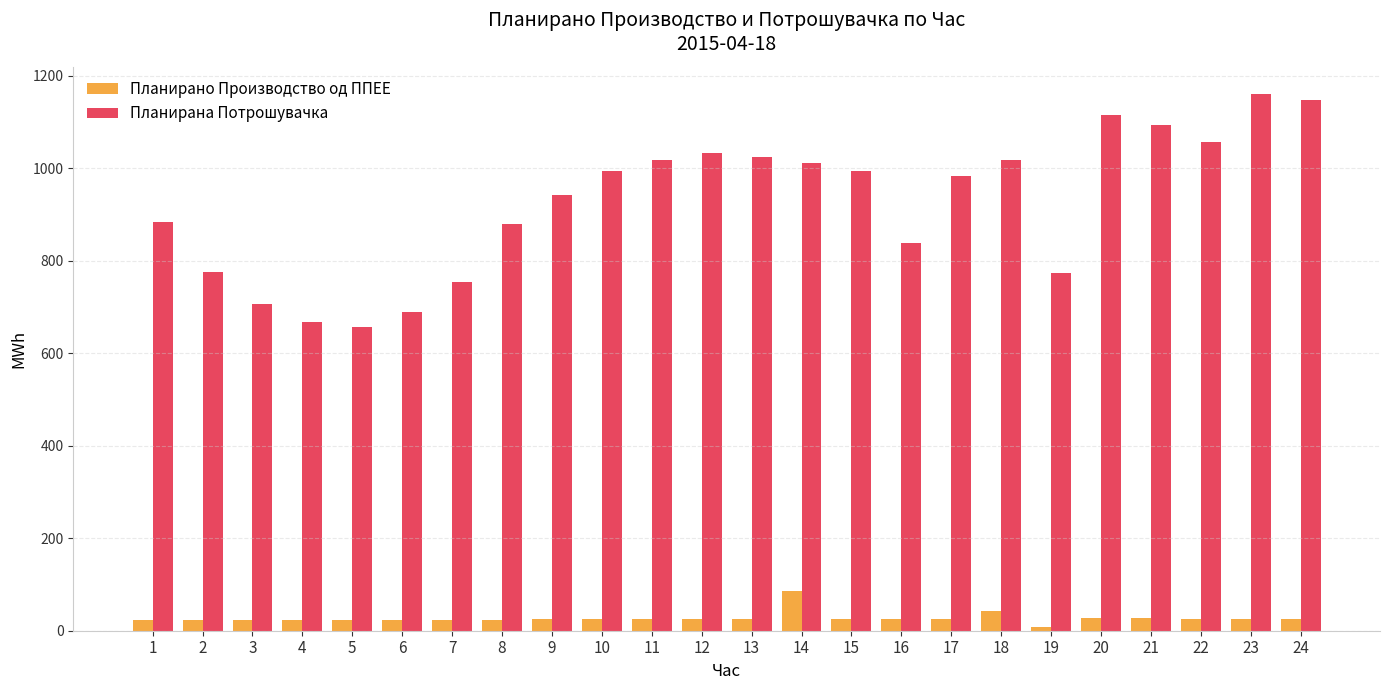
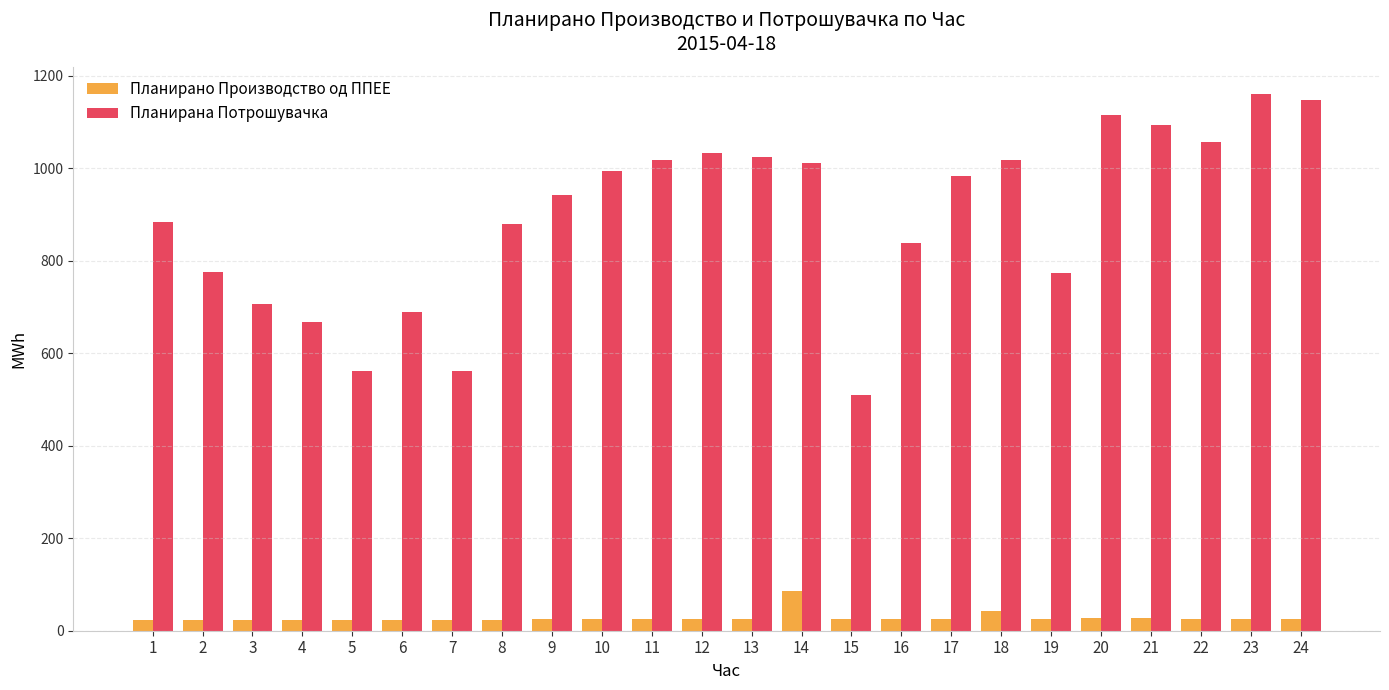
  {
    "Планирано Производство од ППЕЕ": {
      "1": 20,
      "2": 20,
      "3": 20,
      "4": 20,
      "5": 20,
      "6": 20,
      "7": 20,
      "8": 20,
      "9": 20,
      "10": 20,
      "11": 30,
      "12": 30,
      "13": 30,
      "14": 90,
      "15": 20,
      "16": 20,
      "17": 30,
      "18": 40,
-     "19": 10,
+     "19": 30,
      "20": 30,
      "21": 30,
      "22": 30,
      "23": 30,
      "24": 30
    },
    "Планирана Потрошувачка": {
      "1": 880,
      "2": 780,
      "3": 710,
      "4": 670,
-     "5": 660,
+     "5": 560,
      "6": 690,
-     "7": 750,
+     "7": 560,
      "8": 880,
      "9": 940,
      "10": 990,
      "11": 1020,
      "12": 1030,
      "13": 1020,
      "14": 1010,
-     "15": 990,
+     "15": 510,
      "16": 840,
      "17": 980,
      "18": 1020,
      "19": 770,
      "20": 1110,
      "21": 1090,
      "22": 1060,
      "23": 1160,
      "24": 1150
    }
  }
